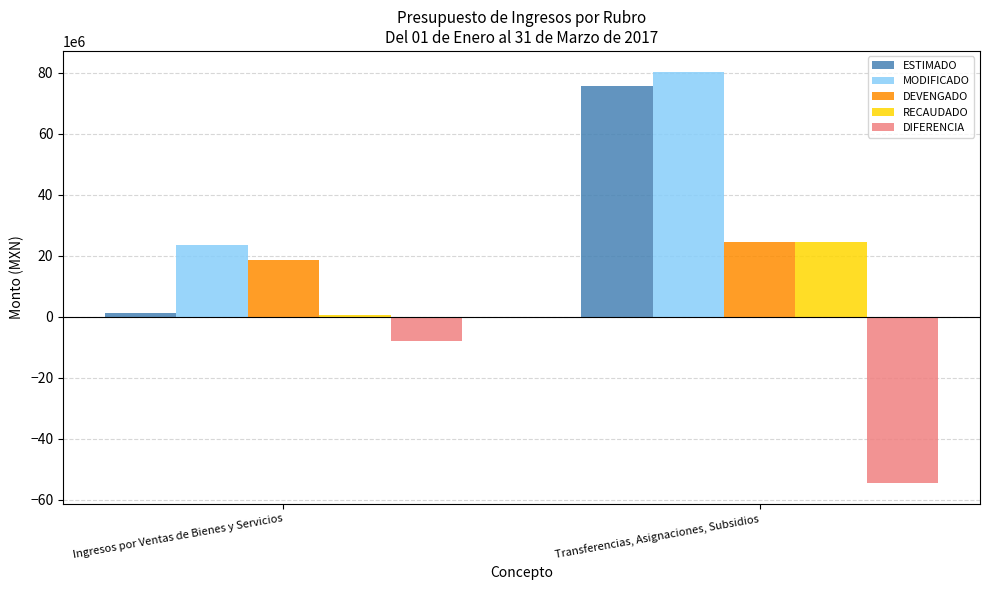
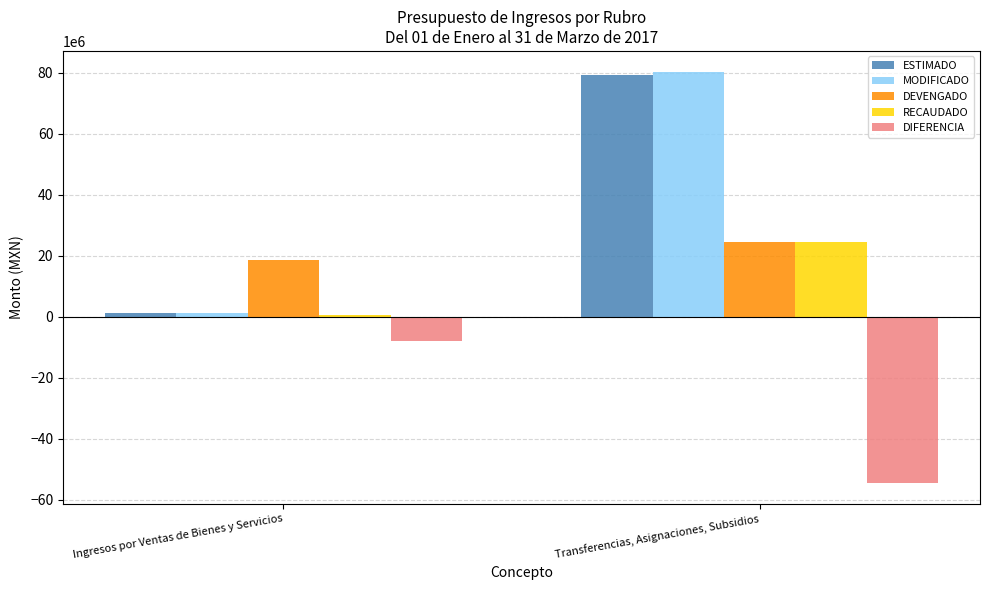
  {
    "ESTIMADO": {
      "Ingresos por Ventas de Bienes y Servicios": 1000000,
-     "Transferencias, Asignaciones, Subsidios": 76000000
+     "Transferencias, Asignaciones, Subsidios": 79000000
    },
    "MODIFICADO": {
-     "Ingresos por Ventas de Bienes y Servicios": 24000000,
+     "Ingresos por Ventas de Bienes y Servicios": 1000000,
      "Transferencias, Asignaciones, Subsidios": 80000000
    },
    "DEVENGADO": {
      "Ingresos por Ventas de Bienes y Servicios": 18000000,
      "Transferencias, Asignaciones, Subsidios": 24000000
    },
    "RECAUDADO": {
      "Transferencias, Asignaciones, Subsidios": 24000000
    },
    "DIFERENCIA": {
      "Ingresos por Ventas de Bienes y Servicios": -8000000,
      "Transferencias, Asignaciones, Subsidios": -55000000
    }
  }
